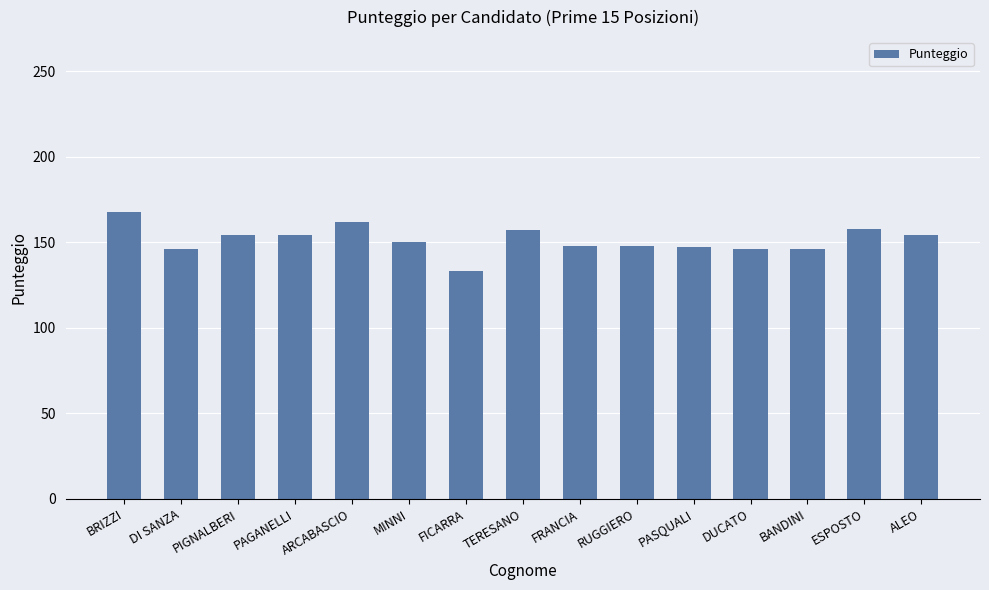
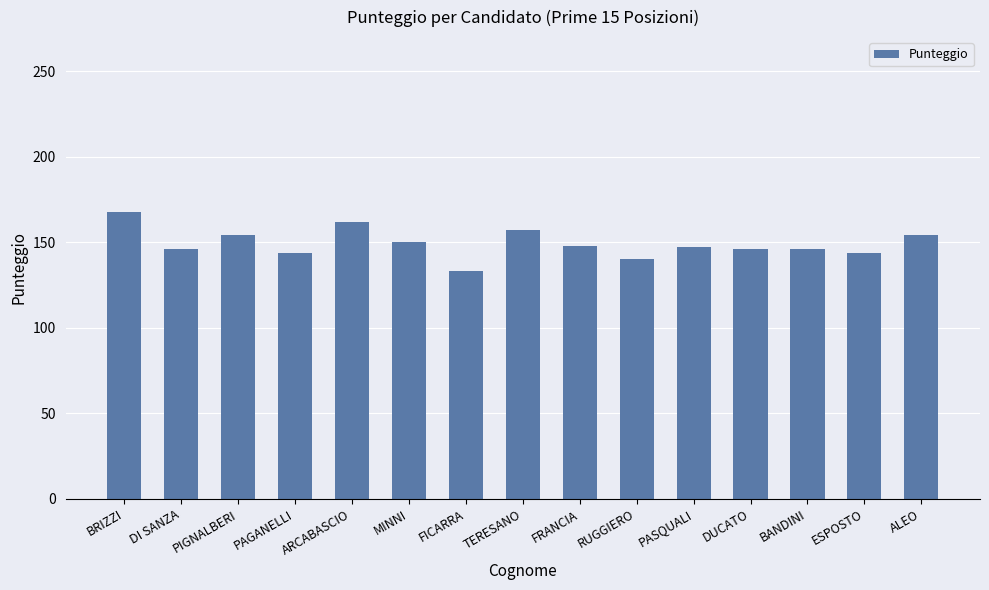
  {
    "BRIZZI": 168,
    "DI SANZA": 146,
    "PIGNALBERI": 154,
-   "PAGANELLI": 154,
+   "PAGANELLI": 144,
    "ARCABASCIO": 162,
    "MINNI": 150,
    "FICARRA": 133,
    "TERESANO": 157,
    "FRANCIA": 148,
-   "RUGGIERO": 148,
+   "RUGGIERO": 140,
    "PASQUALI": 147,
    "DUCATO": 146,
    "BANDINI": 146,
-   "ESPOSTO": 158,
+   "ESPOSTO": 144,
    "ALEO": 154
  }
